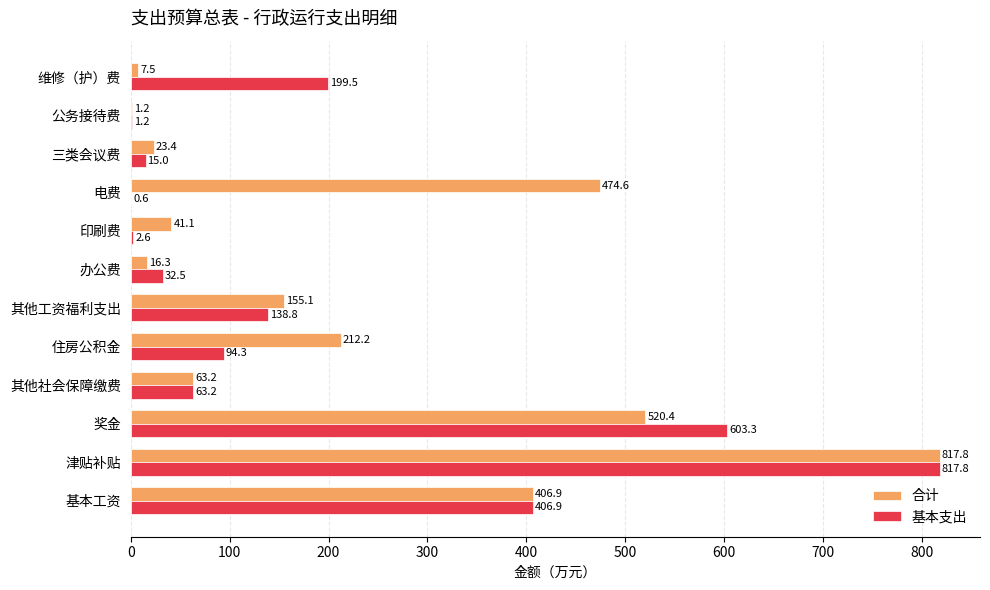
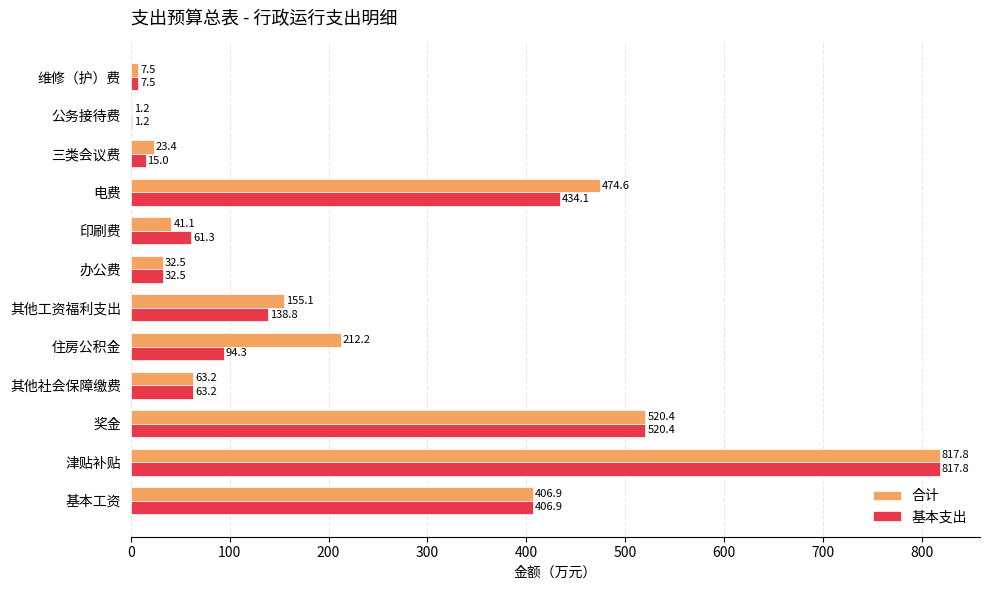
  {
    "合计": {
      "维修（护）费": 7.5,
      "公务接待费": 1.2,
      "三类会议费": 23.4,
      "电费": 474.6,
      "印刷费": 41.1,
-     "办公费": 16.3,
+     "办公费": 32.5,
      "其他工资福利支出": 155.1,
      "住房公积金": 212.2,
      "其他社会保障缴费": 63.2,
      "奖金": 520.4,
      "津贴补贴": 817.8,
      "基本工资": 406.9
    },
    "基本支出": {
-     "维修（护）费": 199.5,
+     "维修（护）费": 7.5,
      "公务接待费": 1.2,
      "三类会议费": 15.0,
-     "电费": 0.6,
-     "印刷费": 2.6,
+     "电费": 434.1,
+     "印刷费": 61.3,
      "办公费": 32.5,
      "其他工资福利支出": 138.8,
      "住房公积金": 94.3,
      "其他社会保障缴费": 63.2,
-     "奖金": 603.3,
+     "奖金": 520.4,
      "津贴补贴": 817.8,
      "基本工资": 406.9
    }
  }
